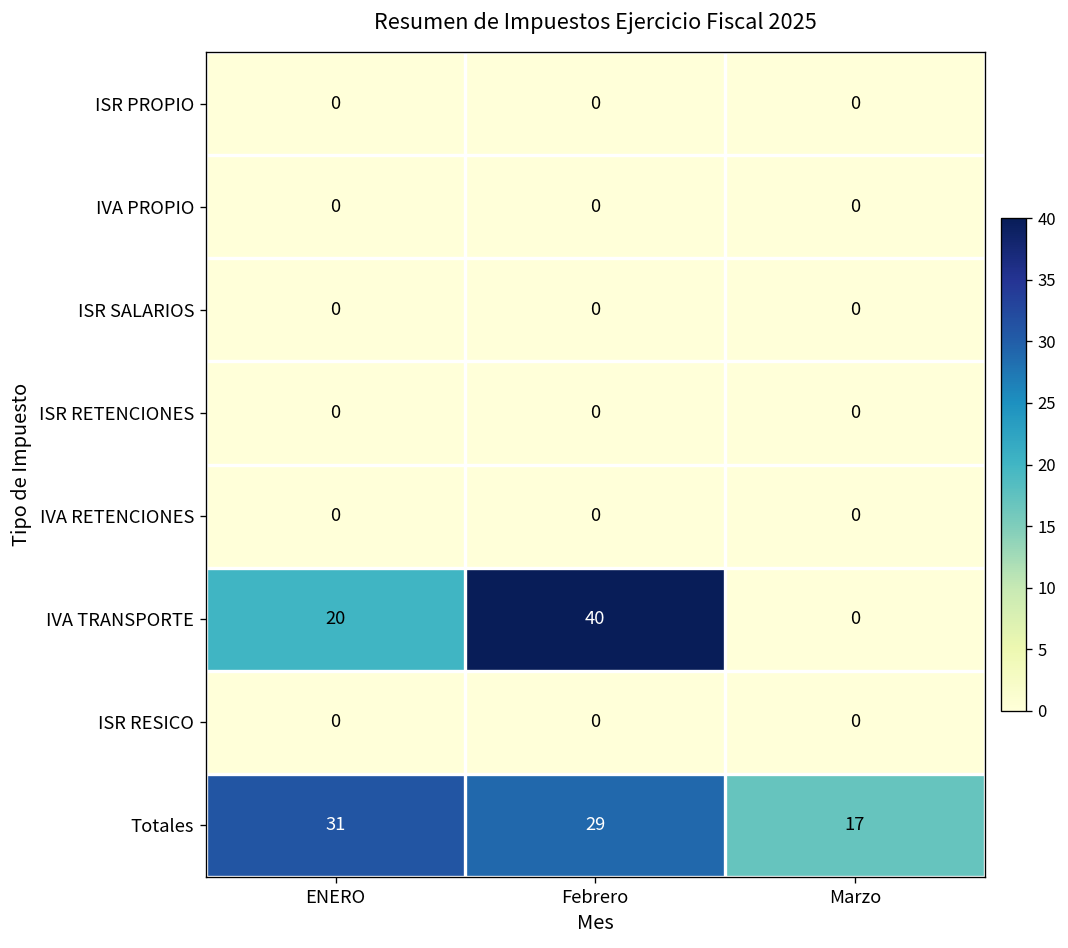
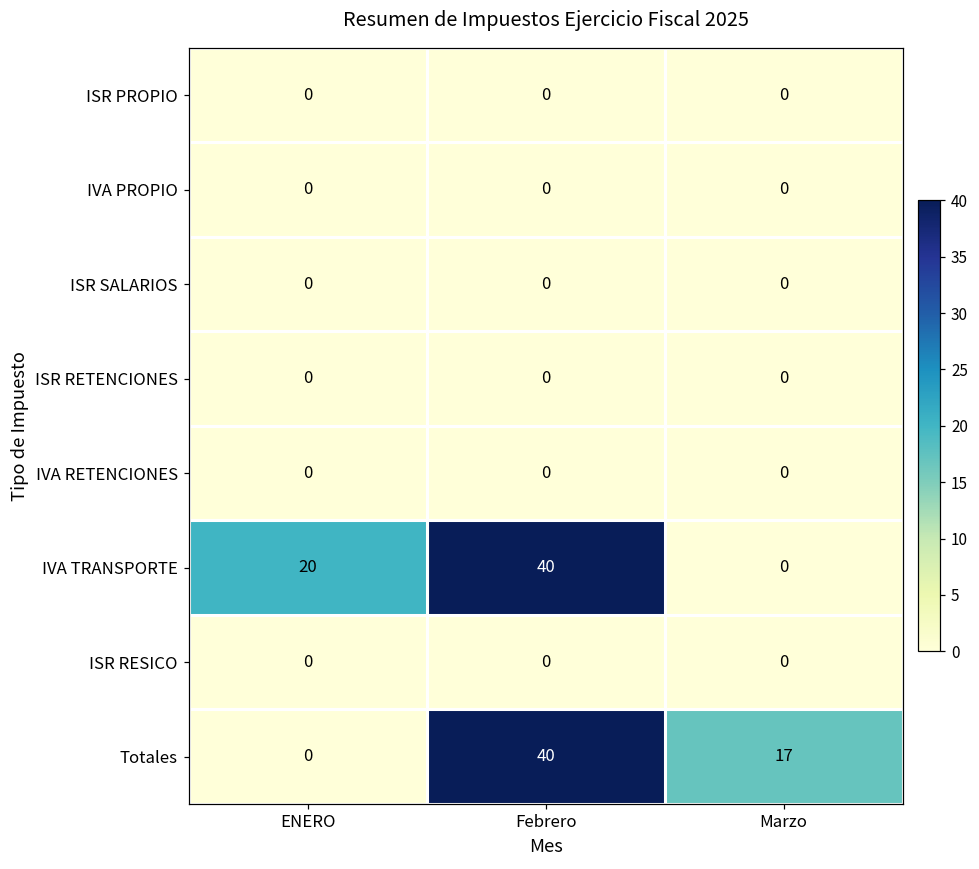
  {
    "ISR PROPIO": {
      "ENERO": 0,
      "Febrero": 0,
      "Marzo": 0
    },
    "IVA PROPIO": {
      "ENERO": 0,
      "Febrero": 0,
      "Marzo": 0
    },
    "ISR SALARIOS": {
      "ENERO": 0,
      "Febrero": 0,
      "Marzo": 0
    },
    "ISR RETENCIONES": {
      "ENERO": 0,
      "Febrero": 0,
      "Marzo": 0
    },
    "IVA RETENCIONES": {
      "ENERO": 0,
      "Febrero": 0,
      "Marzo": 0
    },
    "IVA TRANSPORTE": {
      "ENERO": 20,
      "Febrero": 40,
      "Marzo": 0
    },
    "ISR RESICO": {
      "ENERO": 0,
      "Febrero": 0,
      "Marzo": 0
    },
    "Totales": {
-     "ENERO": 31,
-     "Febrero": 29,
+     "ENERO": 0,
+     "Febrero": 40,
      "Marzo": 17
    }
  }
